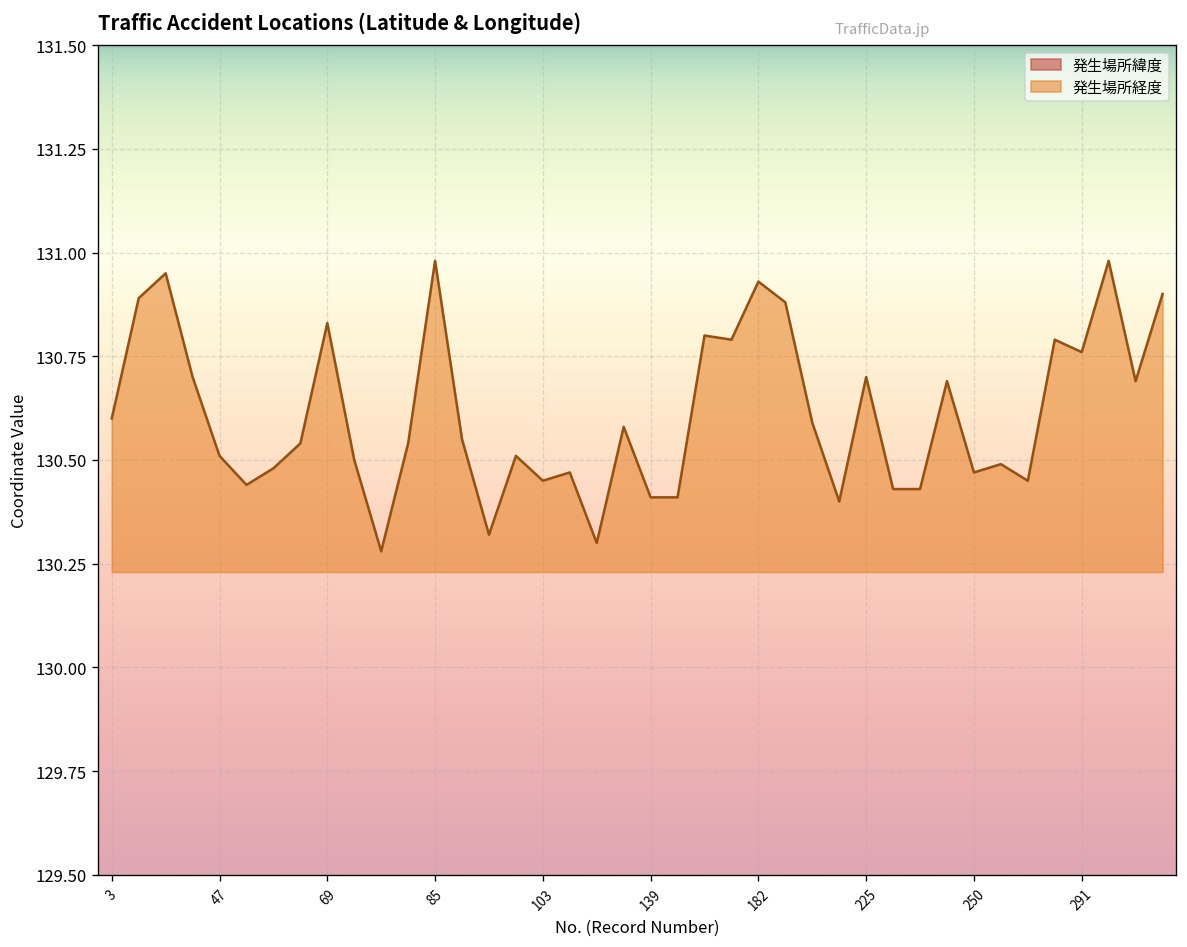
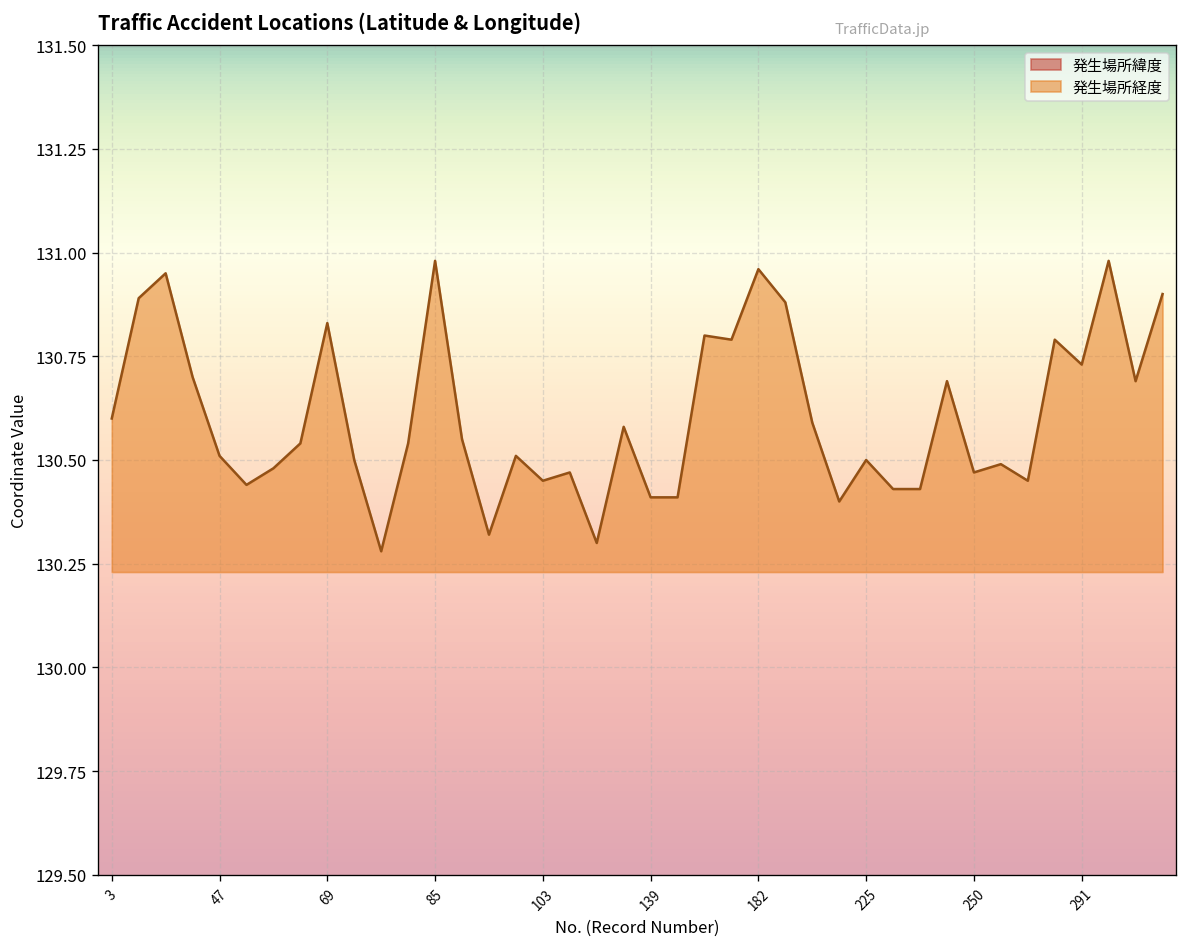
  {
    "発生場所経度": {
      "3": 130.60,
      "47": 130.51,
      "69": 130.83,
      "85": 130.98,
      "103": 130.45,
      "139": 130.41,
-     "182": 130.93,
-     "225": 130.7,
+     "182": 130.96,
+     "225": 130.5,
      "250": 130.47,
-     "291": 130.76
+     "291": 130.73
    }
  }
